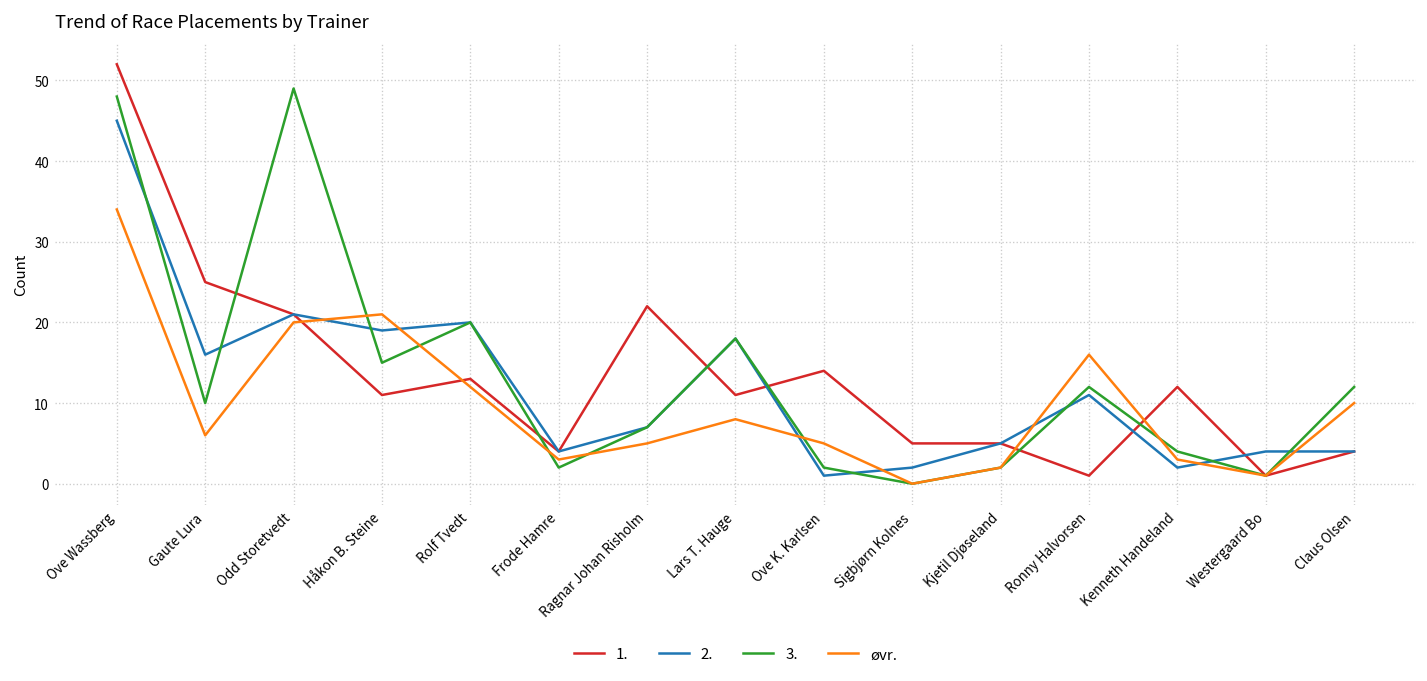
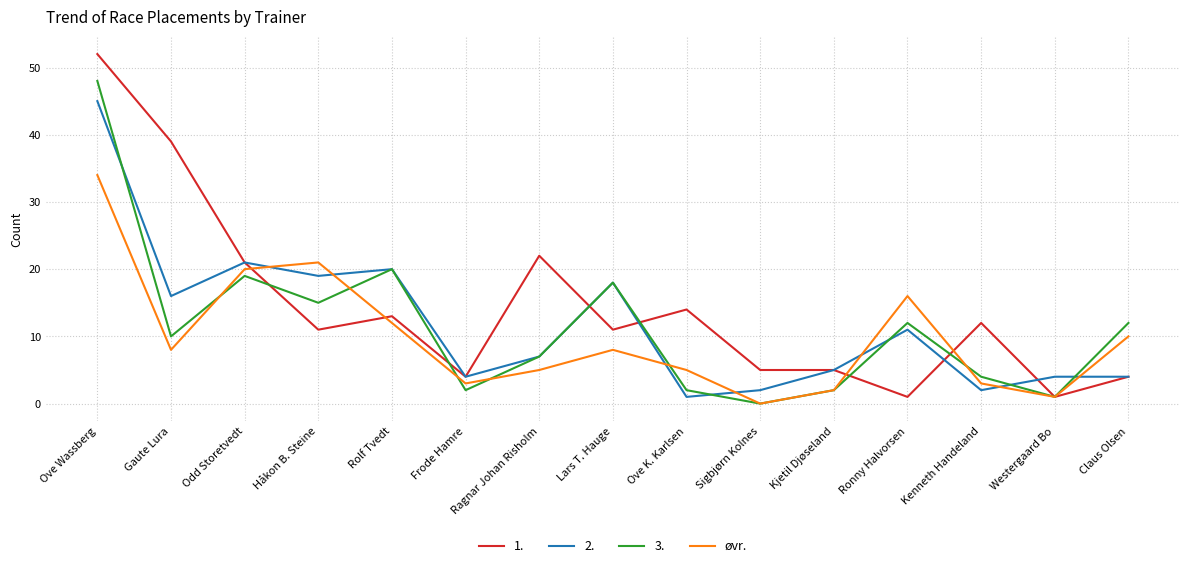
  {
    "1.": {
      "Ove Wassberg": 52,
-     "Gaute Lura": 25,
+     "Gaute Lura": 39,
      "Håkon B. Steine": 11,
      "Rolf Tvedt": 13,
      "Ragnar Johan Risholm": 22,
      "Lars T. Hauge": 11,
      "Ove K. Karlsen": 14,
      "Sigbjørn Kolnes": 5,
      "Ronny Halvorsen": 1,
      "Kenneth Handeland": 12
    },
    "2.": {
      "Ove Wassberg": 45,
      "Gaute Lura": 16,
      "Håkon B. Steine": 19,
      "Ove K. Karlsen": 1,
      "Sigbjørn Kolnes": 2,
      "Ronny Halvorsen": 11,
      "Kenneth Handeland": 2,
      "Westergaard Bo": 4
    },
    "3.": {
      "Ove Wassberg": 48,
      "Gaute Lura": 10,
-     "Odd Storetvedt": 49,
+     "Odd Storetvedt": 19,
      "Håkon B. Steine": 15,
      "Frode Hamre": 2,
      "Ove K. Karlsen": 2,
      "Ronny Halvorsen": 12,
      "Kenneth Handeland": 4,
      "Claus Olsen": 12
    },
    "øvr.": {
      "Ove Wassberg": 34,
-     "Gaute Lura": 6,
+     "Gaute Lura": 8,
      "Odd Storetvedt": 20,
      "Håkon B. Steine": 21,
      "Rolf Tvedt": 12,
      "Frode Hamre": 3,
      "Ragnar Johan Risholm": 5,
      "Lars T. Hauge": 8,
      "Ove K. Karlsen": 5,
      "Ronny Halvorsen": 16,
      "Kenneth Handeland": 3,
      "Claus Olsen": 10
    }
  }
